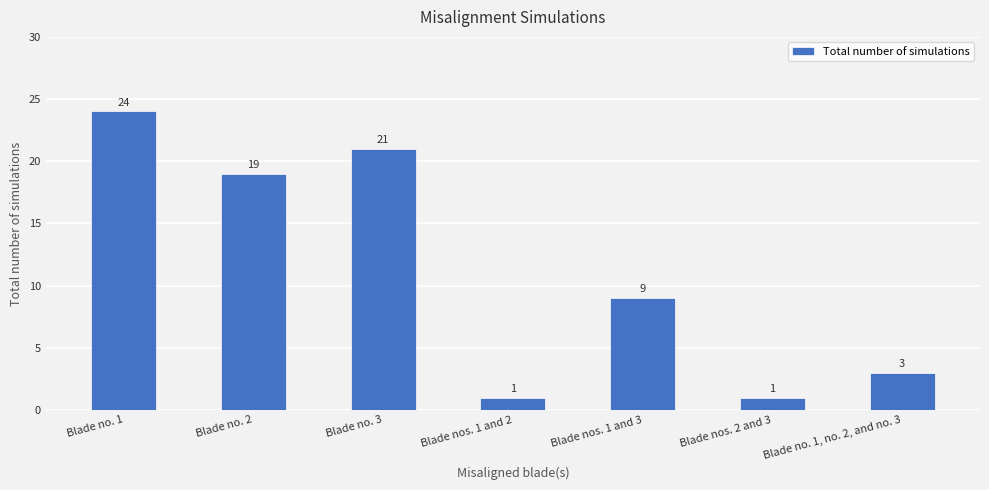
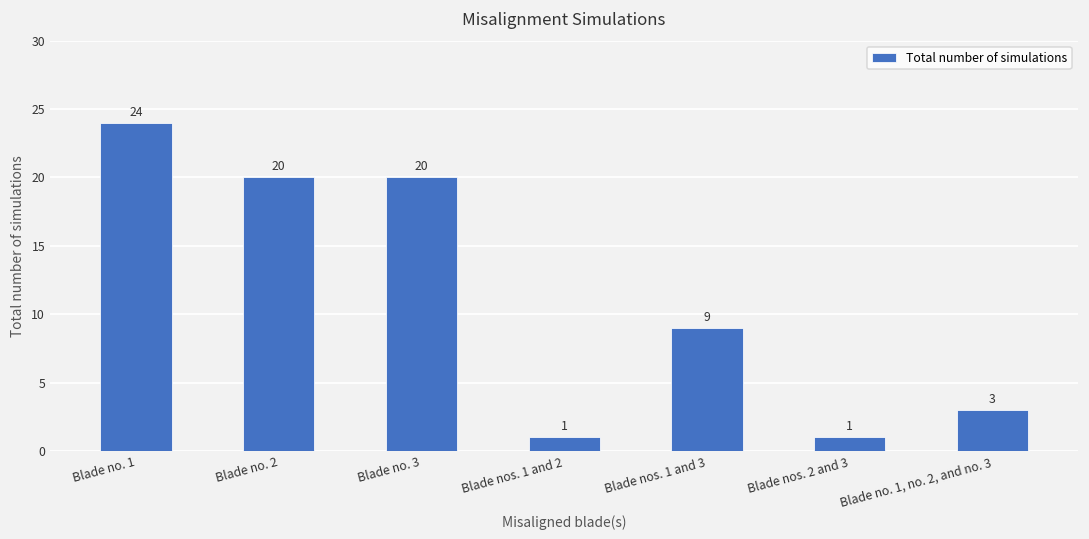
  {
    "Blade no. 1": 24,
-   "Blade no. 2": 19,
-   "Blade no. 3": 21,
+   "Blade no. 2": 20,
+   "Blade no. 3": 20,
    "Blade nos. 1 and 2": 1,
    "Blade nos. 1 and 3": 9,
    "Blade nos. 2 and 3": 1,
    "Blade no. 1, no. 2, and no. 3": 3
  }
